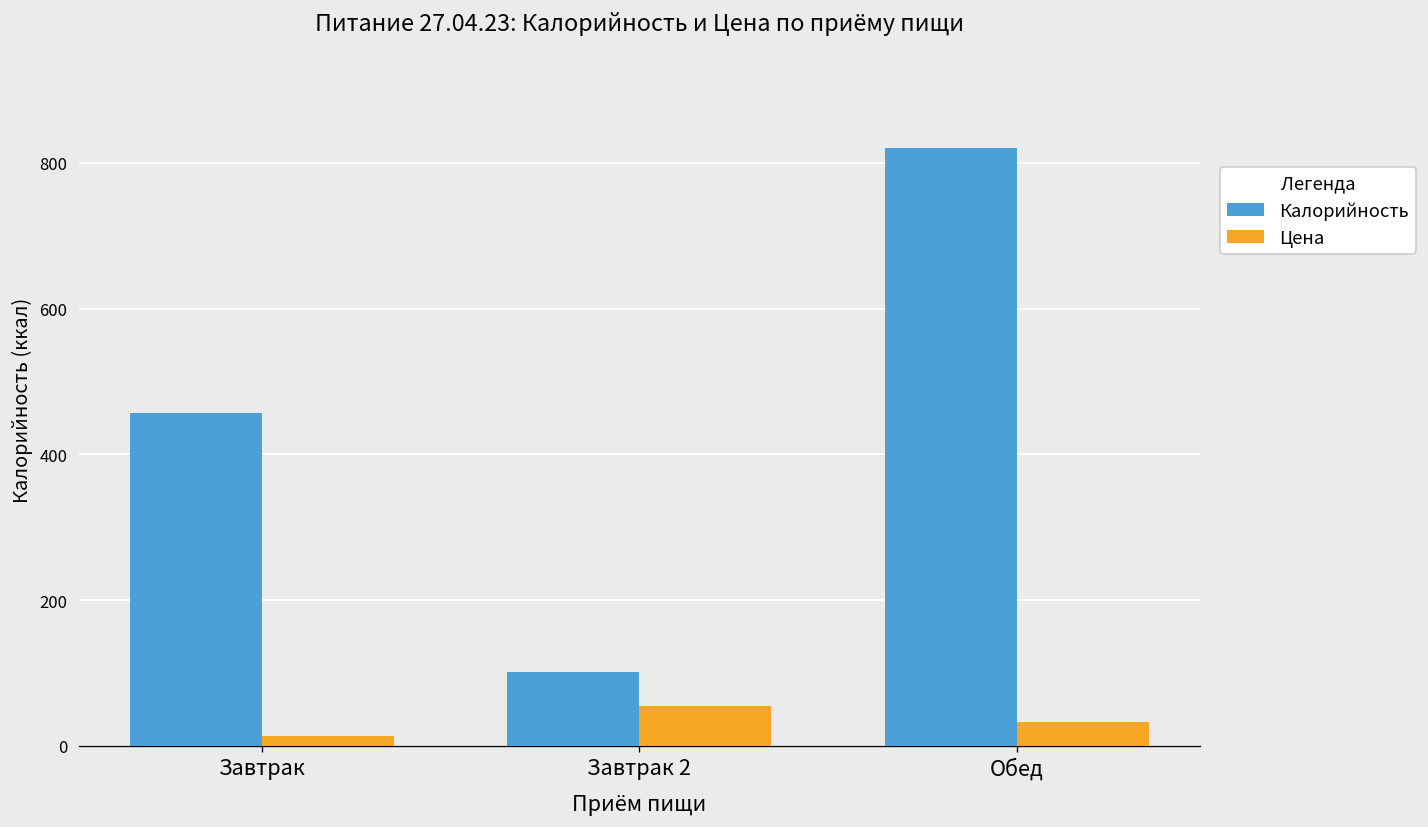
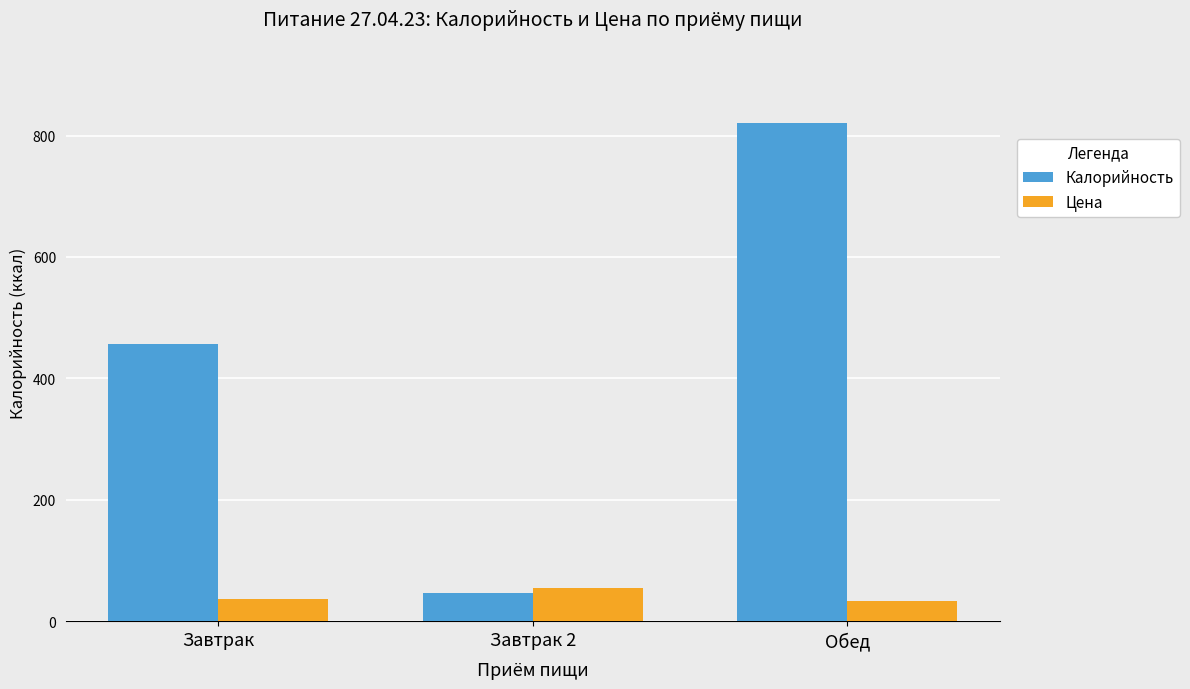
  {
    "Калорийность": {
      "Завтрак": 460,
-     "Завтрак 2": 100,
+     "Завтрак 2": 50,
      "Обед": 820
    },
    "Цена": {
-     "Завтрак": 10,
+     "Завтрак": 40,
      "Завтрак 2": 50,
      "Обед": 30
    }
  }
